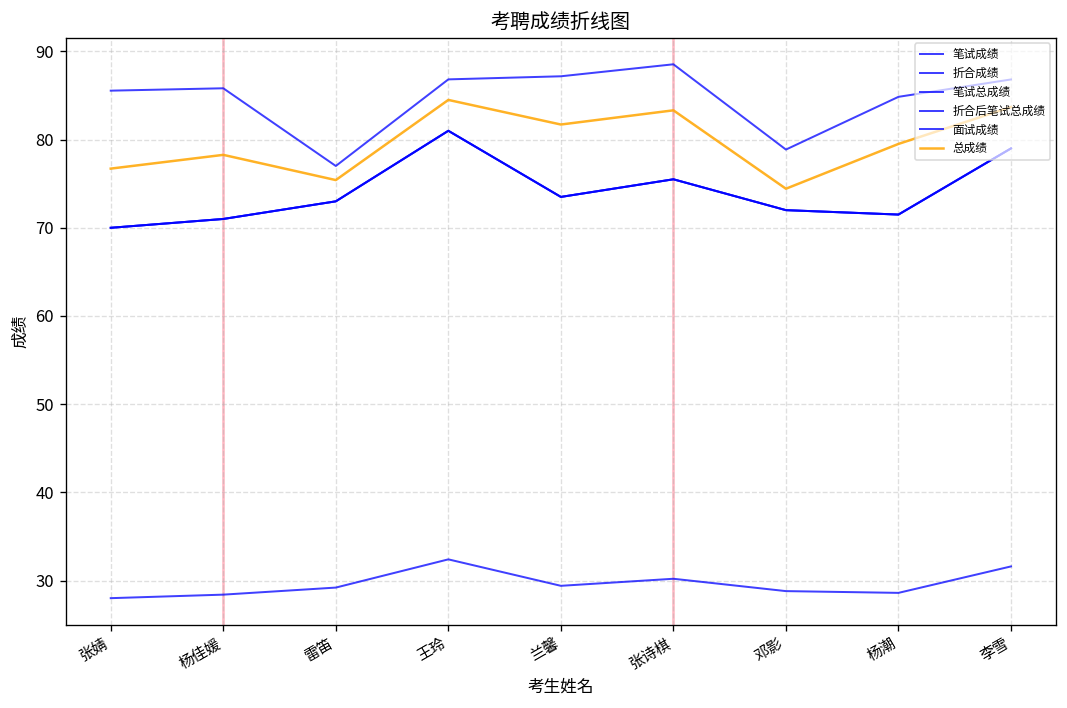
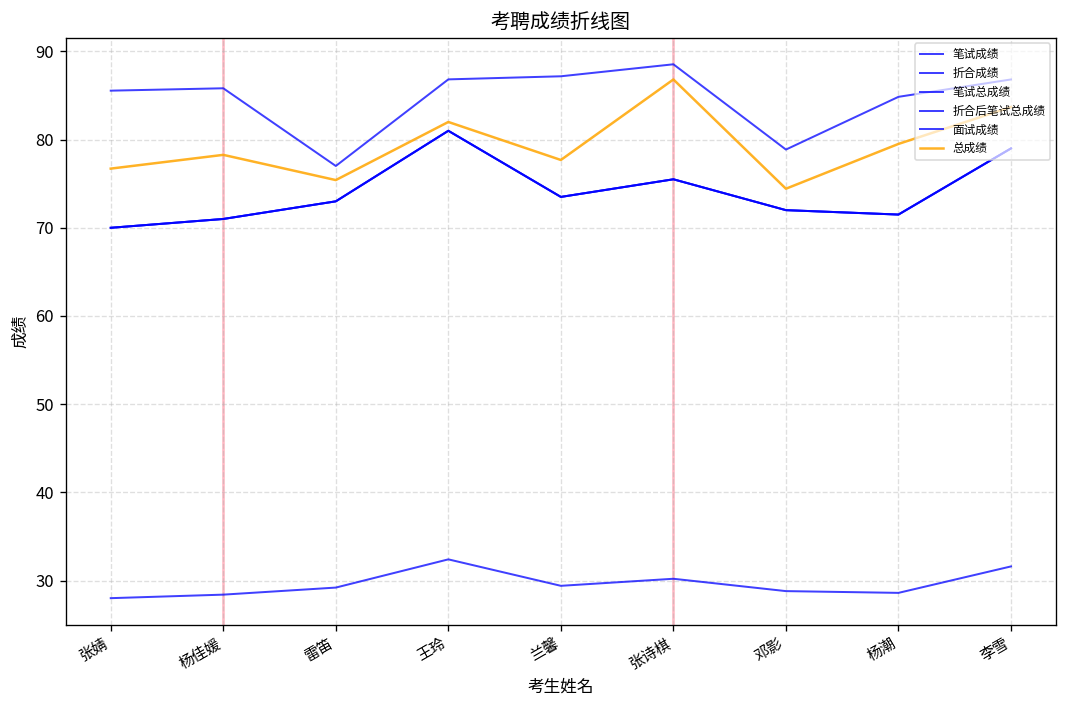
  {
    "总成绩": {
      "张婧": 77,
      "杨佳媛": 78,
      "雷笛": 75,
-     "王玲": 85,
-     "兰馨": 82,
-     "张诗棋": 83,
+     "王玲": 82,
+     "兰馨": 78,
+     "张诗棋": 87,
      "邓影": 74,
      "杨潮": 80
    }
  }
